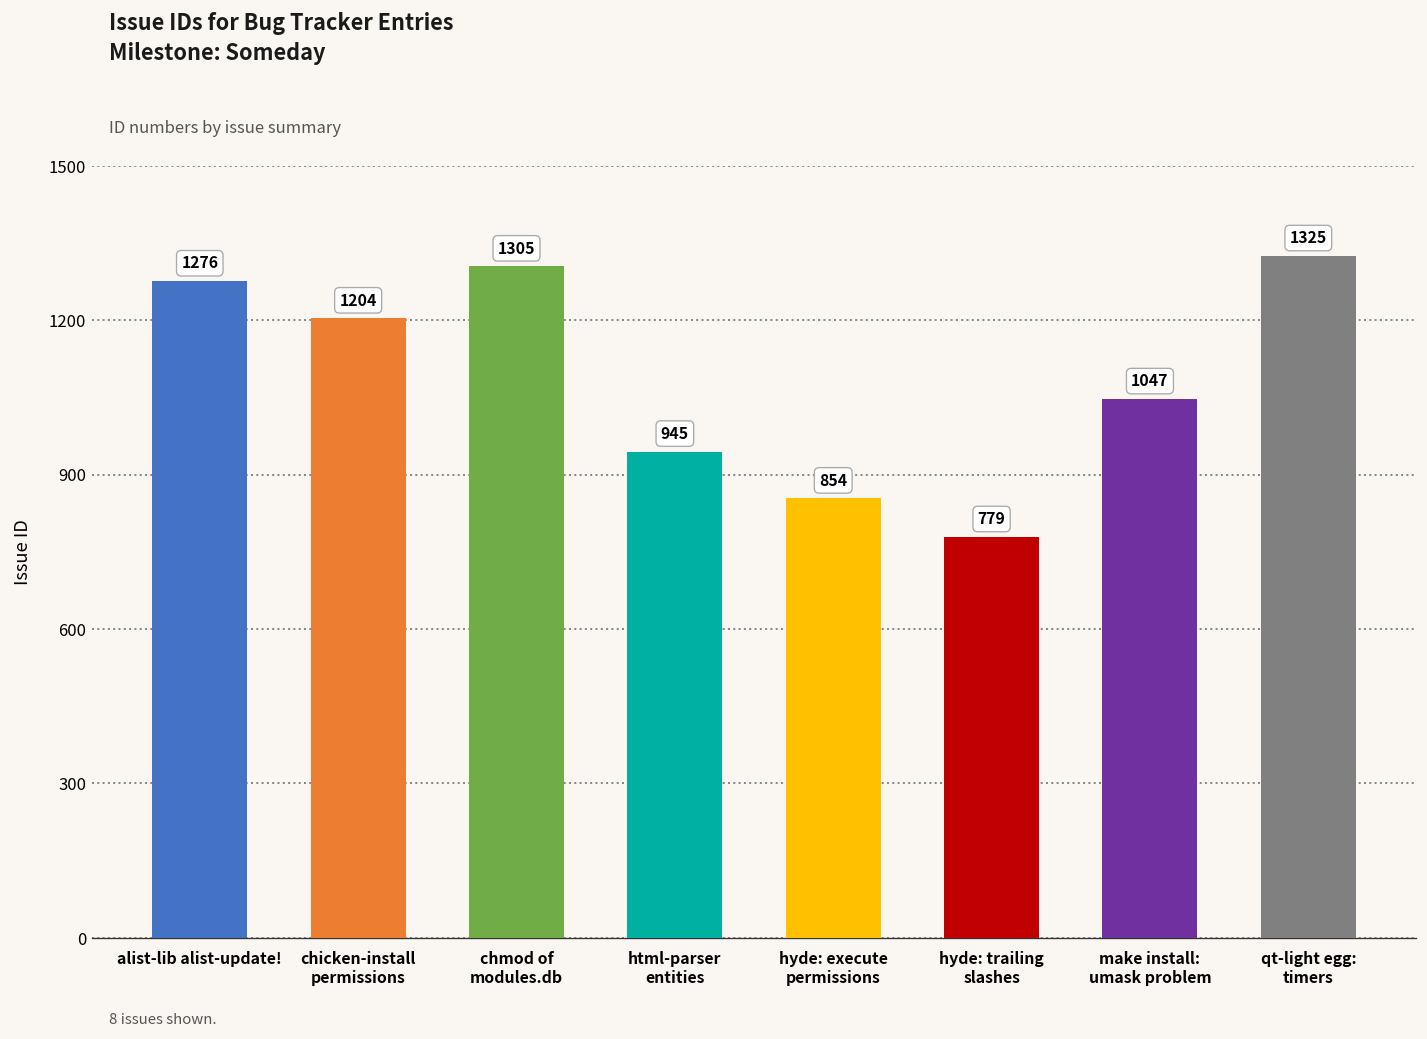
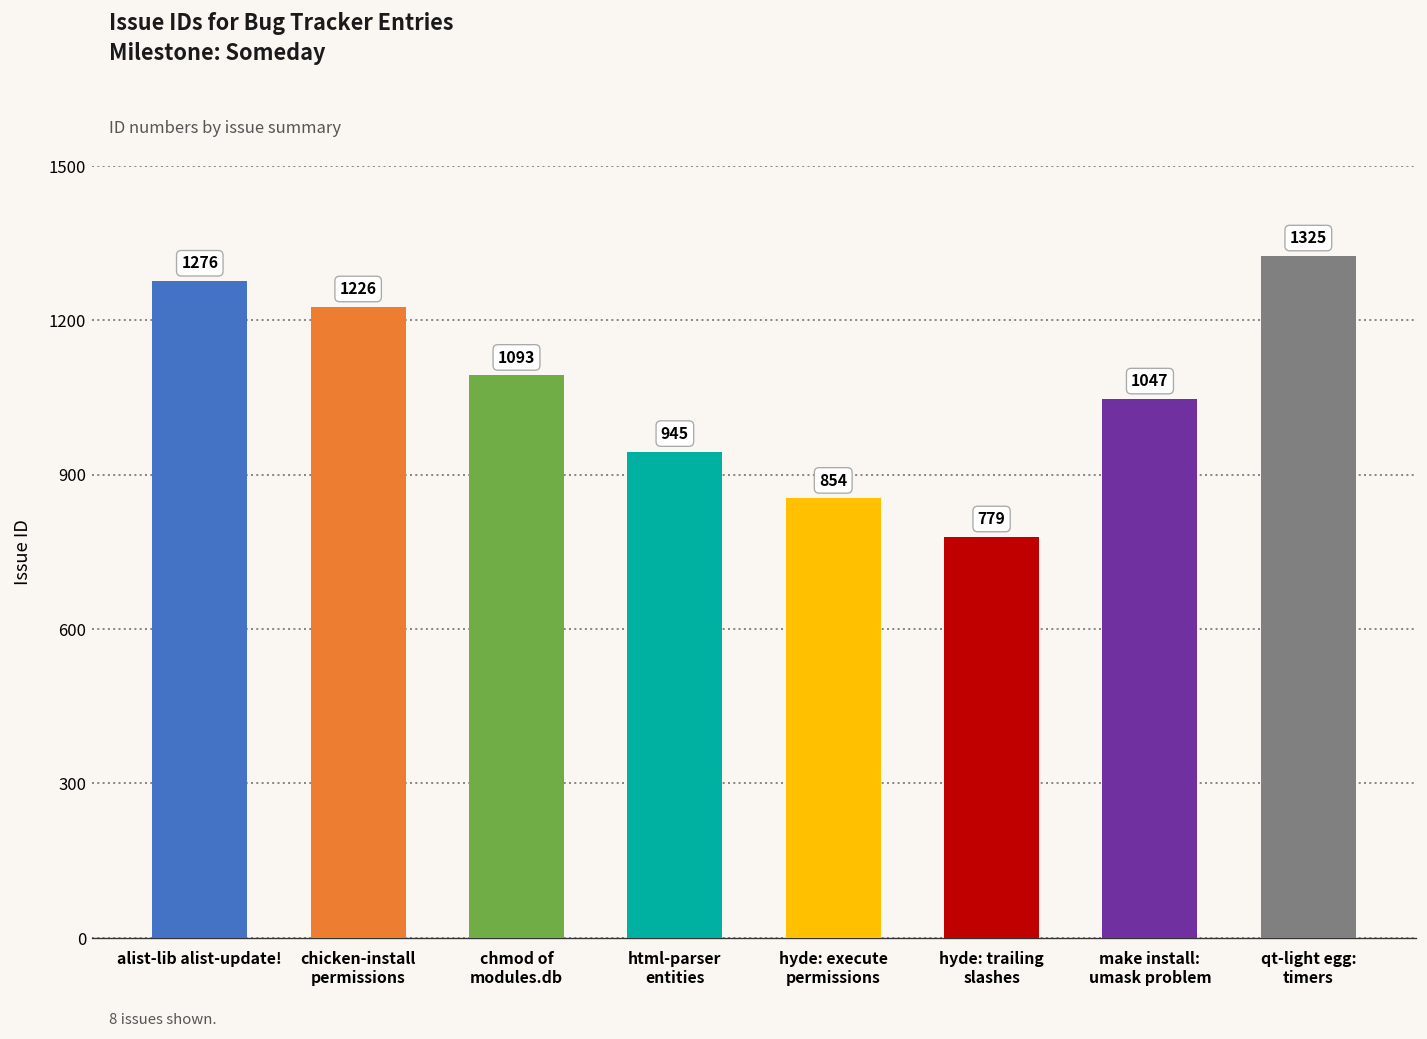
  {
-   "chicken-install permissions": 1204,
-   "chmod of modules.db": 1305
+   "chicken-install permissions": 1226,
+   "chmod of modules.db": 1093
  }
